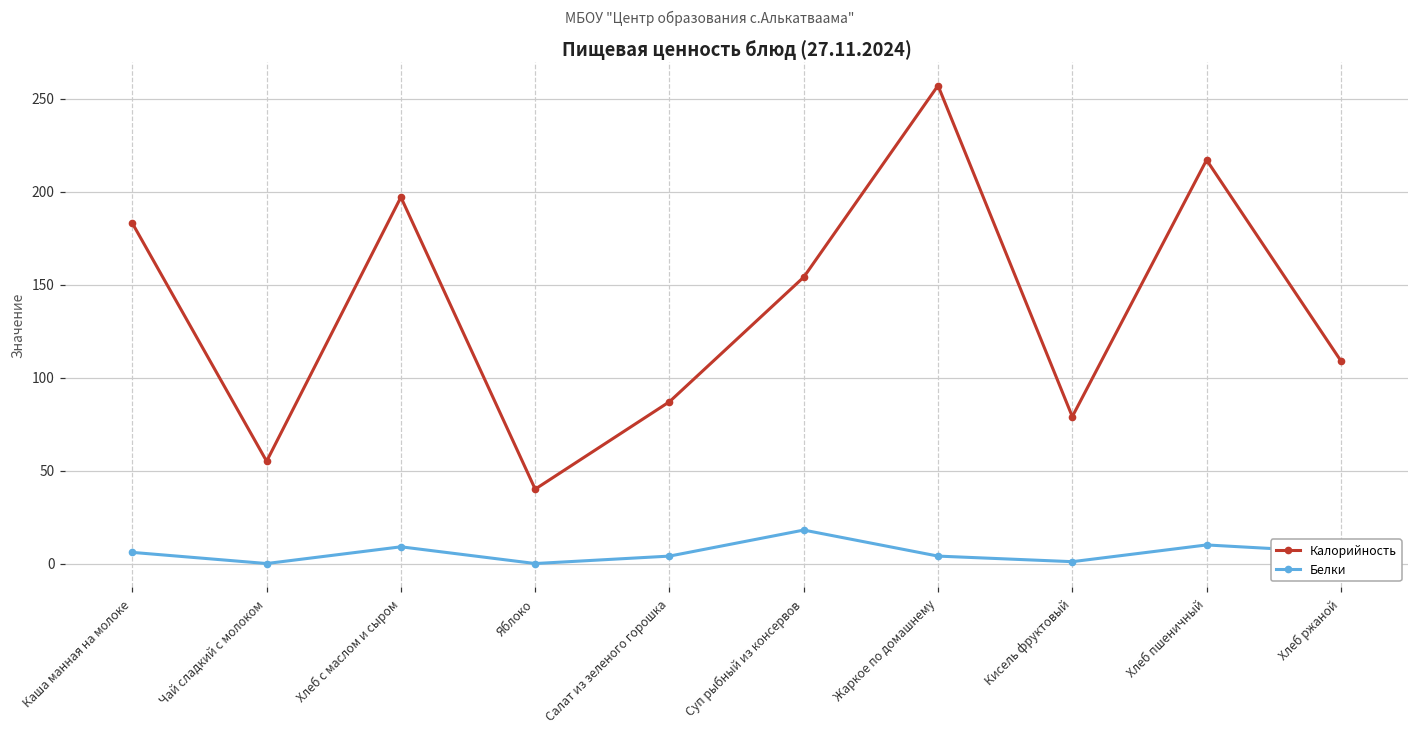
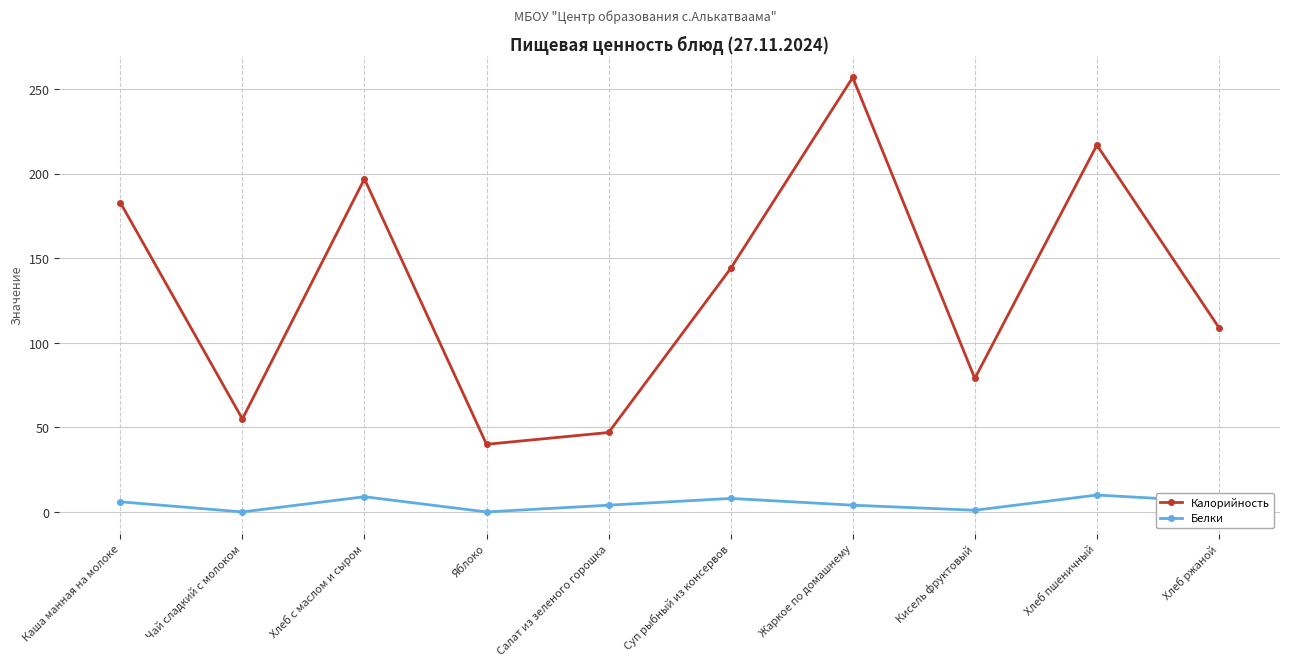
  {
    "Калорийность": {
      "Каша манная на молоке": 183,
      "Чай сладкий с молоком": 55,
      "Хлеб с маслом и сыром": 197,
      "Яблоко": 40,
-     "Салат из зеленого горошка": 87,
-     "Суп рыбный из консервов": 154,
+     "Салат из зеленого горошка": 47,
+     "Суп рыбный из консервов": 144,
      "Жаркое по домашнему": 257,
      "Кисель фруктовый": 79,
      "Хлеб пшеничный": 217,
      "Хлеб ржаной": 109
    },
    "Белки": {
      "Каша манная на молоке": 6,
      "Чай сладкий с молоком": 0,
      "Хлеб с маслом и сыром": 9,
      "Яблоко": 0,
      "Салат из зеленого горошка": 4,
-     "Суп рыбный из консервов": 18,
+     "Суп рыбный из консервов": 8,
      "Жаркое по домашнему": 4,
      "Кисель фруктовый": 1,
      "Хлеб пшеничный": 10
    }
  }
